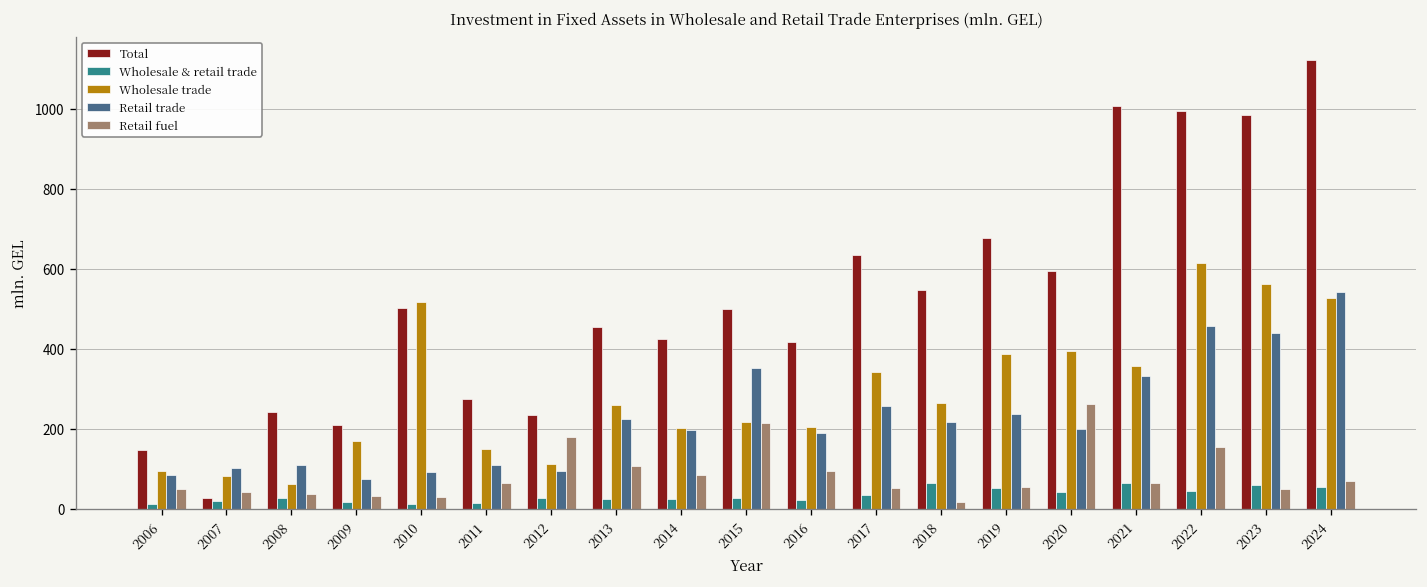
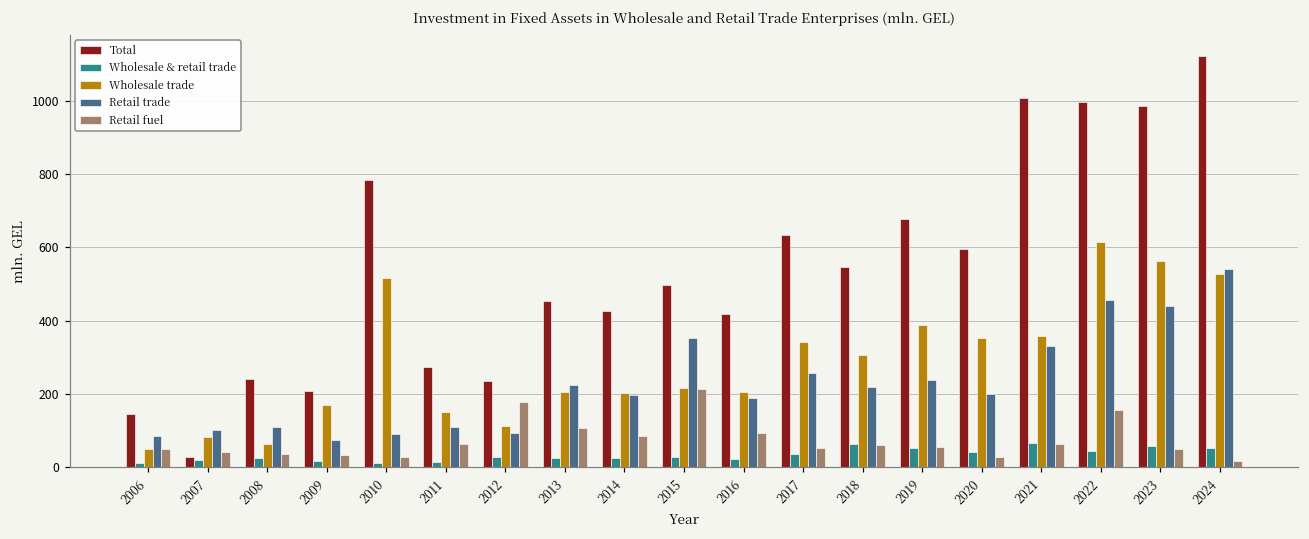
  {
    "Total": {
      "2006": 150,
      "2007": 30,
      "2008": 240,
      "2009": 210,
-     "2010": 500,
+     "2010": 780,
      "2011": 270,
      "2012": 230,
      "2013": 450,
      "2014": 430,
      "2015": 500,
      "2016": 420,
      "2017": 630,
      "2018": 550,
      "2019": 680,
      "2020": 590,
      "2021": 1010,
      "2022": 1000,
      "2023": 980,
      "2024": 1120
    },
    "Wholesale trade": {
-     "2006": 100,
+     "2006": 50,
      "2007": 80,
      "2008": 60,
      "2009": 170,
      "2010": 520,
      "2011": 150,
      "2012": 110,
-     "2013": 260,
+     "2013": 200,
      "2014": 200,
      "2015": 220,
      "2016": 210,
      "2017": 340,
-     "2018": 260,
+     "2018": 310,
      "2019": 390,
-     "2020": 400,
+     "2020": 350,
      "2021": 360,
      "2022": 610,
      "2023": 560,
      "2024": 530
    },
    "Retail fuel": {
      "2006": 50,
      "2007": 40,
      "2008": 40,
      "2009": 30,
      "2010": 30,
      "2011": 60,
      "2012": 180,
      "2013": 110,
      "2014": 90,
      "2015": 210,
      "2016": 90,
      "2017": 50,
-     "2018": 20,
+     "2018": 60,
      "2019": 50,
-     "2020": 260,
+     "2020": 30,
      "2021": 60,
      "2022": 160,
      "2023": 50,
-     "2024": 70
+     "2024": 20
    }
  }
